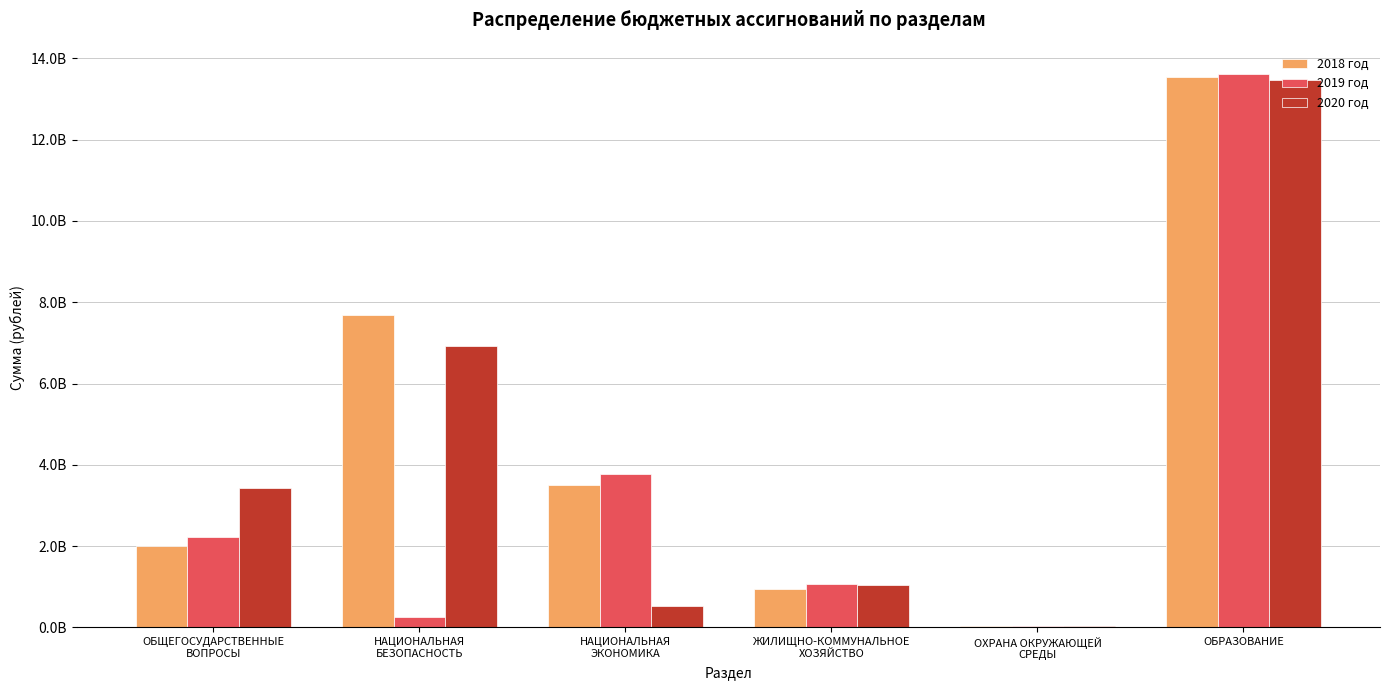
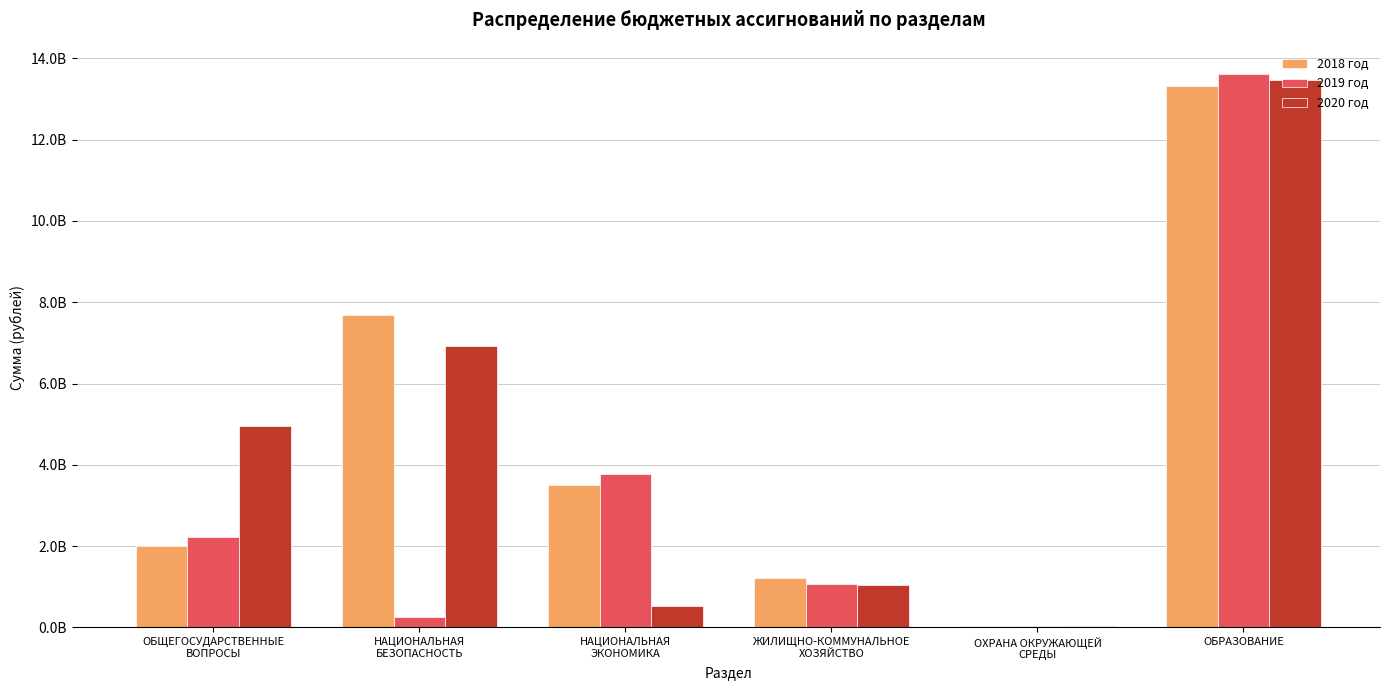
  {
    "2018 год": {
      "ОБЩЕГОСУДАРСТВЕННЫЕ ВОПРОСЫ": 2000000000,
      "НАЦИОНАЛЬНАЯ БЕЗОПАСНОСТЬ": 7700000000,
      "НАЦИОНАЛЬНАЯ ЭКОНОМИКА": 3500000000,
-     "ЖИЛИЩНО-КОММУНАЛЬНОЕ ХОЗЯЙСТВО": 900000000,
-     "ОБРАЗОВАНИЕ": 13500000000
+     "ЖИЛИЩНО-КОММУНАЛЬНОЕ ХОЗЯЙСТВО": 1200000000,
+     "ОБРАЗОВАНИЕ": 13300000000
    },
    "2019 год": {
      "ОБЩЕГОСУДАРСТВЕННЫЕ ВОПРОСЫ": 2200000000,
      "НАЦИОНАЛЬНАЯ БЕЗОПАСНОСТЬ": 300000000,
      "НАЦИОНАЛЬНАЯ ЭКОНОМИКА": 3800000000,
      "ЖИЛИЩНО-КОММУНАЛЬНОЕ ХОЗЯЙСТВО": 1100000000,
      "ОБРАЗОВАНИЕ": 13600000000
    },
    "2020 год": {
-     "ОБЩЕГОСУДАРСТВЕННЫЕ ВОПРОСЫ": 3400000000,
+     "ОБЩЕГОСУДАРСТВЕННЫЕ ВОПРОСЫ": 5000000000,
      "НАЦИОНАЛЬНАЯ БЕЗОПАСНОСТЬ": 6900000000,
      "НАЦИОНАЛЬНАЯ ЭКОНОМИКА": 500000000,
      "ЖИЛИЩНО-КОММУНАЛЬНОЕ ХОЗЯЙСТВО": 1000000000,
      "ОБРАЗОВАНИЕ": 13500000000
    }
  }
